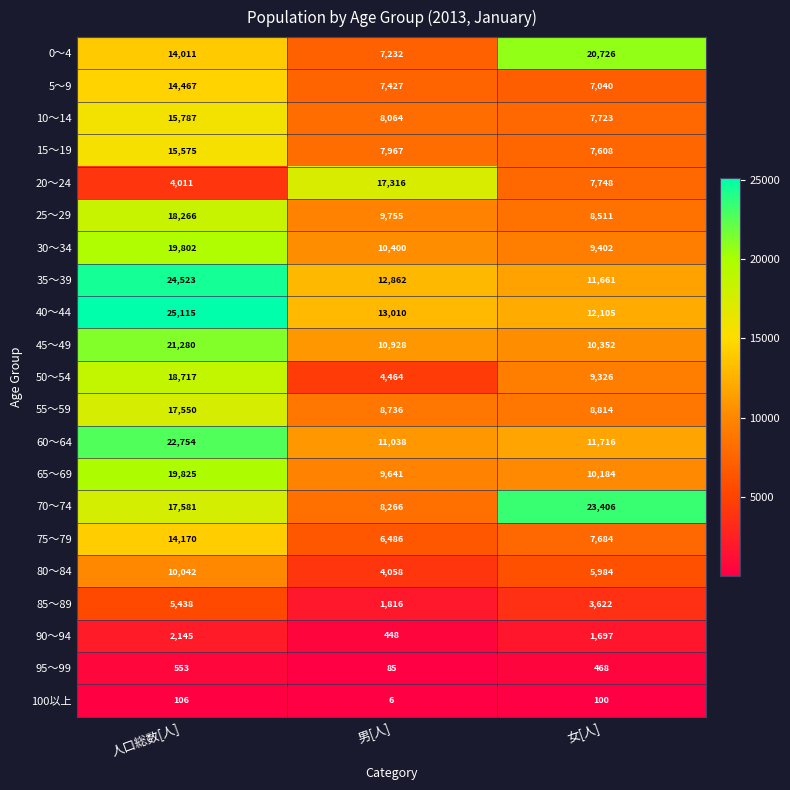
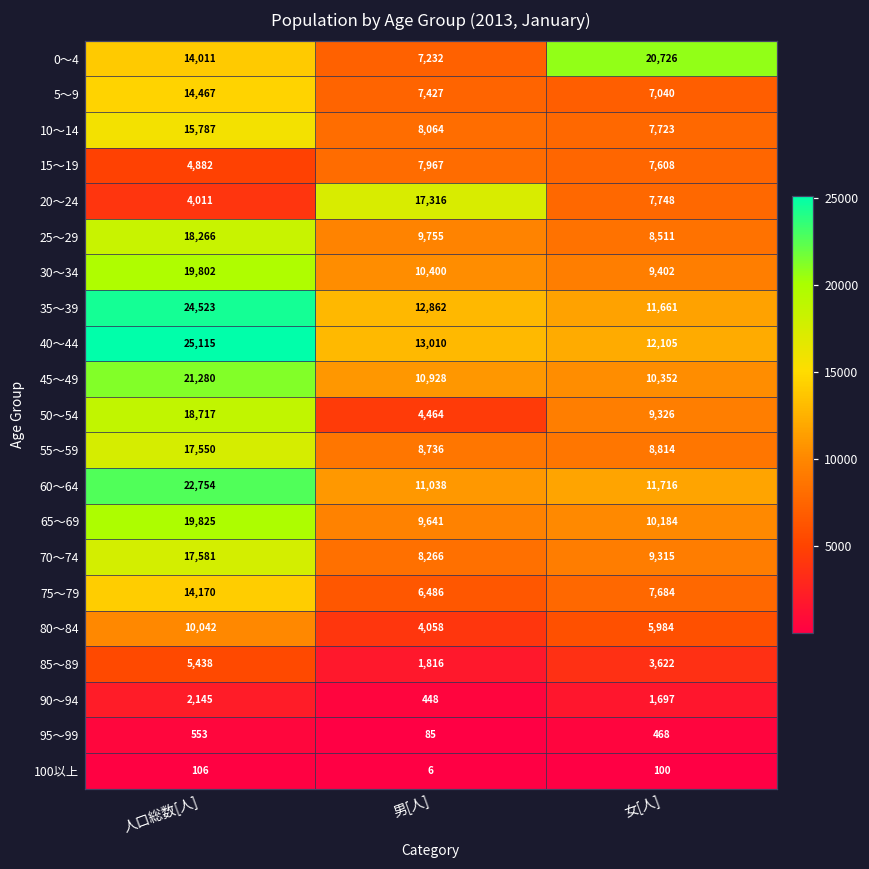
  {
    "0～4": {
      "人口総数[人]": "14,011",
      "男[人]": "7,232",
      "女[人]": "20,726"
    },
    "5～9": {
      "人口総数[人]": "14,467",
      "男[人]": "7,427",
      "女[人]": "7,040"
    },
    "10～14": {
      "人口総数[人]": "15,787",
      "男[人]": "8,064",
      "女[人]": "7,723"
    },
    "15～19": {
-     "人口総数[人]": "15,575",
+     "人口総数[人]": "4,882",
      "男[人]": "7,967",
      "女[人]": "7,608"
    },
    "20～24": {
      "人口総数[人]": "4,011",
      "男[人]": "17,316",
      "女[人]": "7,748"
    },
    "25～29": {
      "人口総数[人]": "18,266",
      "男[人]": "9,755",
      "女[人]": "8,511"
    },
    "30～34": {
      "人口総数[人]": "19,802",
      "男[人]": "10,400",
      "女[人]": "9,402"
    },
    "35～39": {
      "人口総数[人]": "24,523",
      "男[人]": "12,862",
      "女[人]": "11,661"
    },
    "40～44": {
      "人口総数[人]": "25,115",
      "男[人]": "13,010",
      "女[人]": "12,105"
    },
    "45～49": {
      "人口総数[人]": "21,280",
      "男[人]": "10,928",
      "女[人]": "10,352"
    },
    "50～54": {
      "人口総数[人]": "18,717",
      "男[人]": "4,464",
      "女[人]": "9,326"
    },
    "55～59": {
      "人口総数[人]": "17,550",
      "男[人]": "8,736",
      "女[人]": "8,814"
    },
    "60～64": {
      "人口総数[人]": "22,754",
      "男[人]": "11,038",
      "女[人]": "11,716"
    },
    "65～69": {
      "人口総数[人]": "19,825",
      "男[人]": "9,641",
      "女[人]": "10,184"
    },
    "70～74": {
      "人口総数[人]": "17,581",
      "男[人]": "8,266",
-     "女[人]": "23,406"
+     "女[人]": "9,315"
    },
    "75～79": {
      "人口総数[人]": "14,170",
      "男[人]": "6,486",
      "女[人]": "7,684"
    },
    "80～84": {
      "人口総数[人]": "10,042",
      "男[人]": "4,058",
      "女[人]": "5,984"
    },
    "85～89": {
      "人口総数[人]": "5,438",
      "男[人]": "1,816",
      "女[人]": "3,622"
    },
    "90～94": {
      "人口総数[人]": "2,145",
      "男[人]": "448",
      "女[人]": "1,697"
    },
    "95～99": {
      "人口総数[人]": "553",
      "男[人]": "85",
      "女[人]": "468"
    },
    "100以上": {
      "人口総数[人]": "106",
      "男[人]": "6",
      "女[人]": "100"
    }
  }
